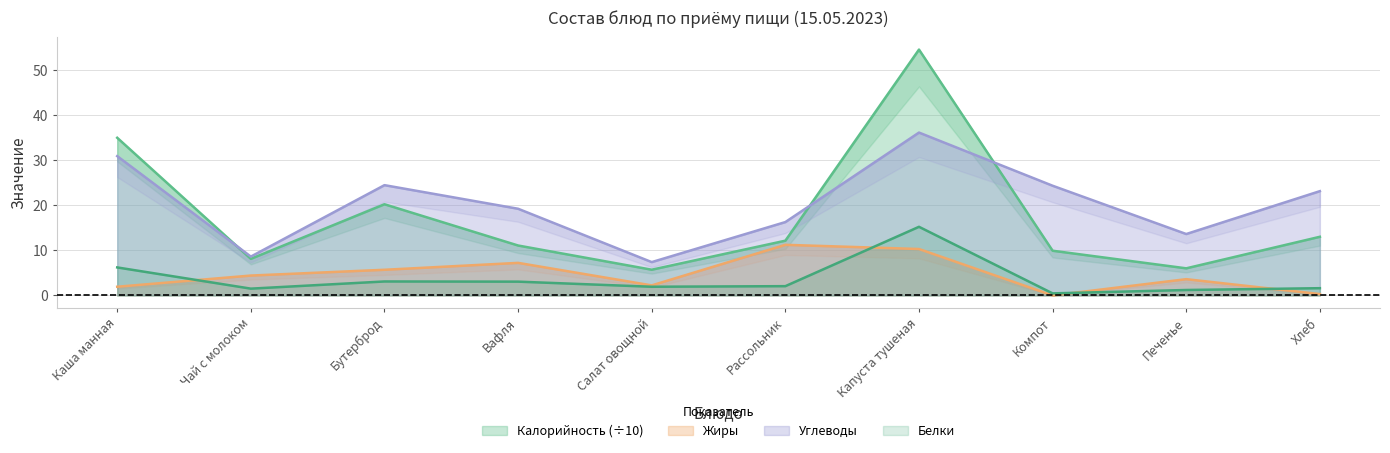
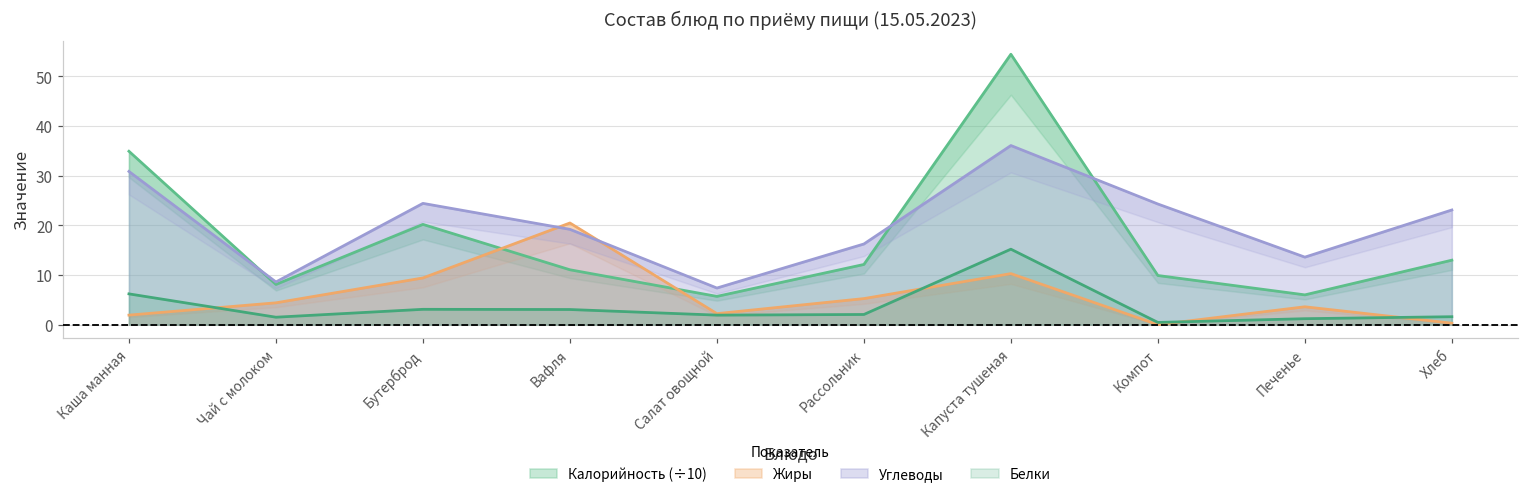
  {
    "Жиры": {
      "Каша манная": 2,
      "Чай с молоком": 4,
-     "Бутерброд": 6,
-     "Вафля": 7,
-     "Рассольник": 11,
+     "Бутерброд": 9,
+     "Вафля": 20,
+     "Рассольник": 5,
      "Капуста тушеная": 10,
      "Печенье": 4,
      "Хлеб": 0
    }
  }
